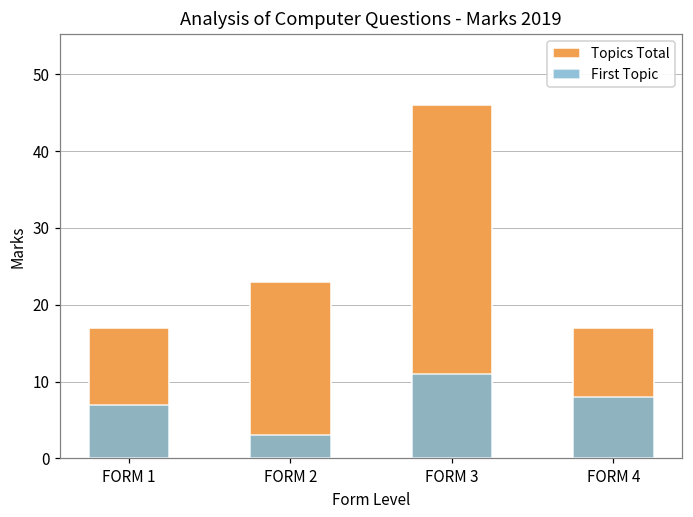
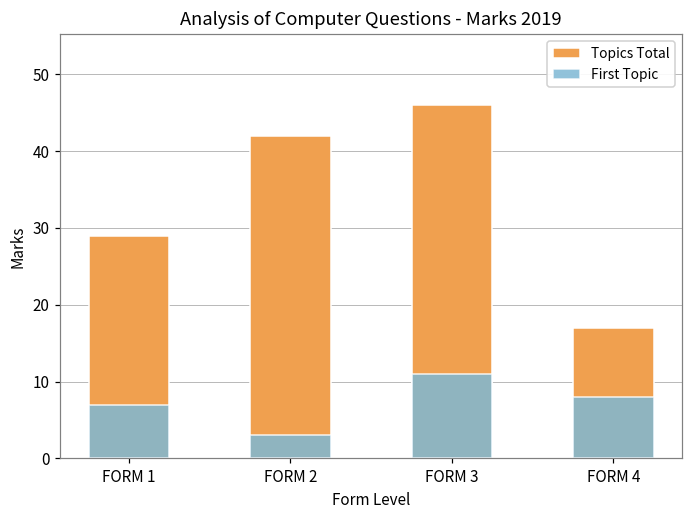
  {
    "Topics Total": {
-     "FORM 1": 17,
-     "FORM 2": 23,
+     "FORM 1": 29,
+     "FORM 2": 42,
      "FORM 3": 46,
      "FORM 4": 17
    }
  }
